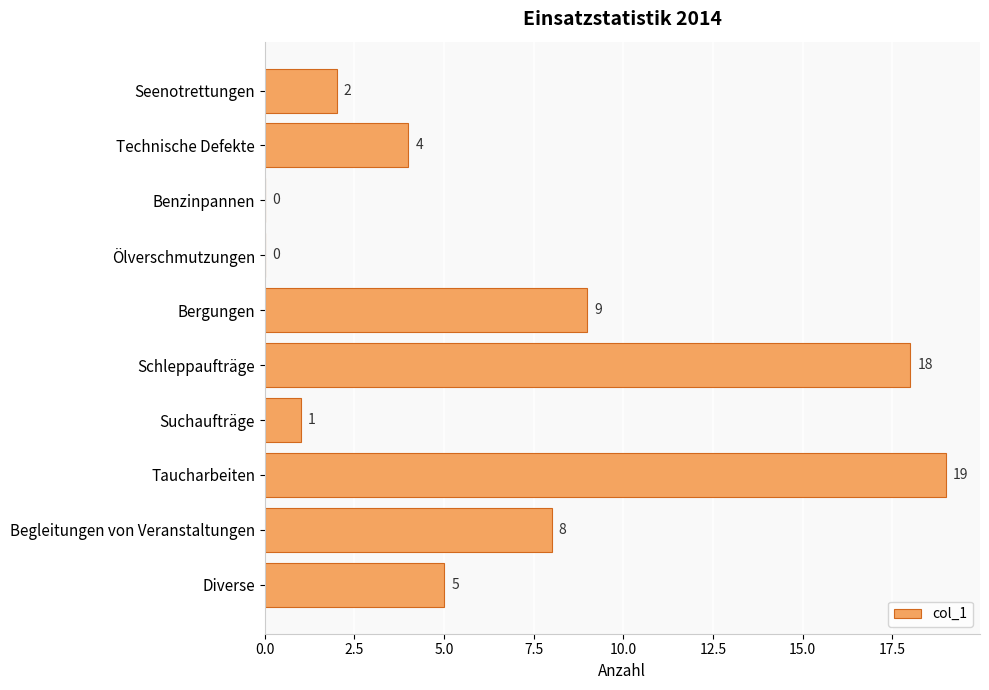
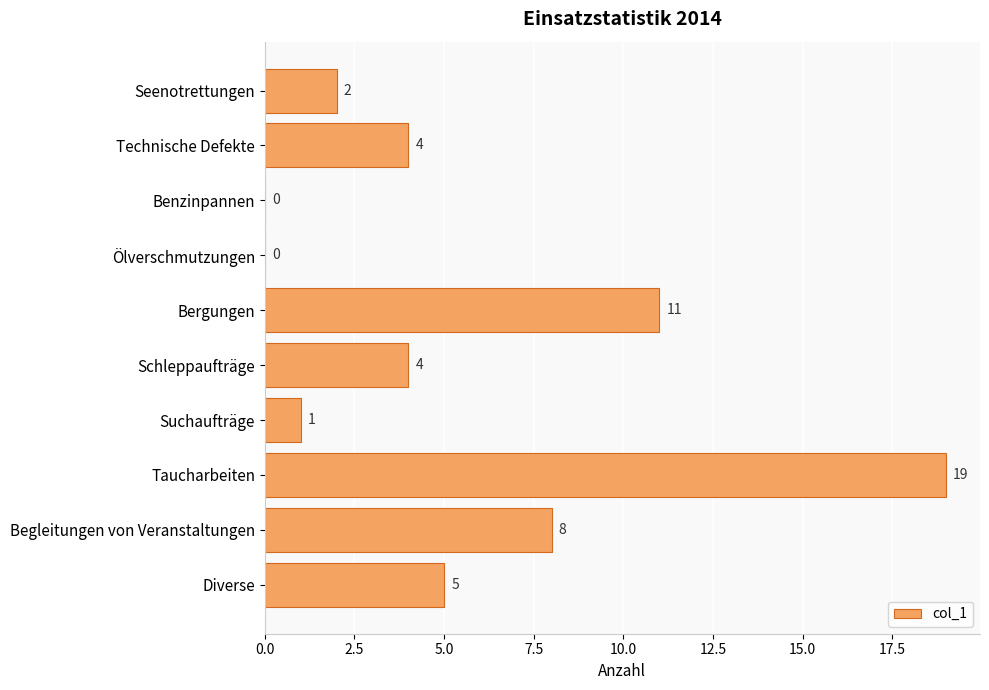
  {
    "Seenotrettungen": 2,
    "Technische Defekte": 4,
    "Benzinpannen": 0,
    "Ölverschmutzungen": 0,
-   "Bergungen": 9,
-   "Schleppaufträge": 18,
+   "Bergungen": 11,
+   "Schleppaufträge": 4,
    "Suchaufträge": 1,
    "Taucharbeiten": 19,
    "Begleitungen von Veranstaltungen": 8,
    "Diverse": 5
  }
